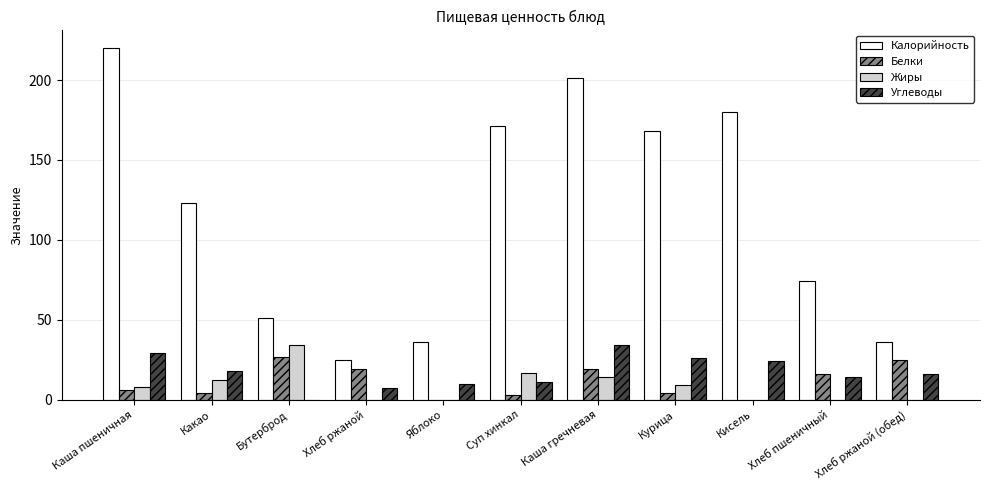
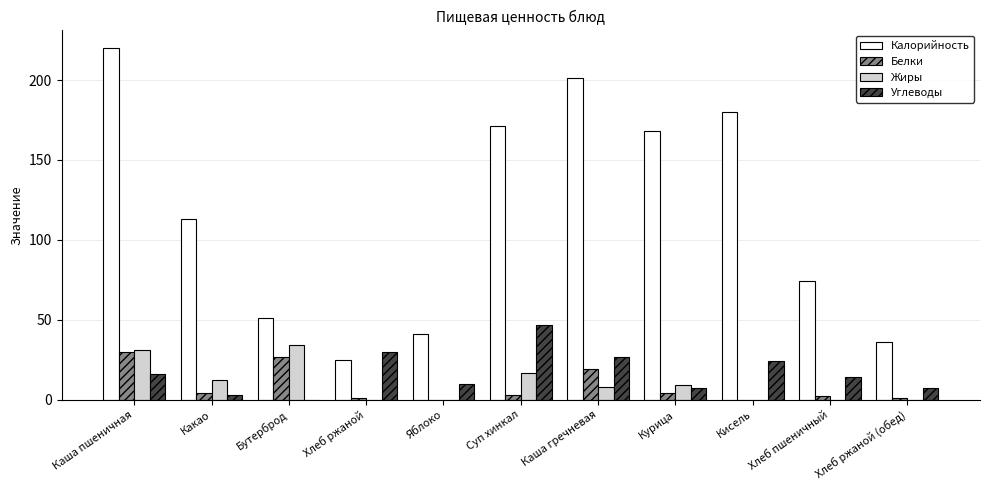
  {
    "Калорийность": {
      "Каша пшеничная": 220,
-     "Какао": 123,
+     "Какао": 113,
      "Бутерброд": 51,
      "Хлеб ржаной": 25,
-     "Яблоко": 36,
+     "Яблоко": 41,
      "Суп хинкал": 171,
      "Каша гречневая": 201,
      "Курица": 168,
      "Кисель": 180,
      "Хлеб пшеничный": 74,
      "Хлеб ржаной (обед)": 36
    },
    "Белки": {
-     "Каша пшеничная": 6,
+     "Каша пшеничная": 30,
      "Какао": 4,
      "Бутерброд": 27,
-     "Хлеб ржаной": 19,
+     "Хлеб ржаной": 1,
      "Яблоко": 0,
      "Суп хинкал": 3,
      "Каша гречневая": 19,
      "Курица": 4,
      "Кисель": 0,
-     "Хлеб пшеничный": 16,
-     "Хлеб ржаной (обед)": 25
+     "Хлеб пшеничный": 2,
+     "Хлеб ржаной (обед)": 1
    },
    "Жиры": {
-     "Каша пшеничная": 8,
+     "Каша пшеничная": 31,
      "Какао": 12,
      "Бутерброд": 34,
      "Хлеб ржаной": 0,
      "Яблоко": 0,
      "Суп хинкал": 17,
-     "Каша гречневая": 14,
+     "Каша гречневая": 8,
      "Курица": 9,
      "Кисель": 0,
      "Хлеб пшеничный": 0,
      "Хлеб ржаной (обед)": 0
    },
    "Углеводы": {
-     "Каша пшеничная": 29,
-     "Какао": 18,
+     "Каша пшеничная": 16,
+     "Какао": 3,
      "Бутерброд": 0,
-     "Хлеб ржаной": 7,
+     "Хлеб ржаной": 30,
      "Яблоко": 10,
-     "Суп хинкал": 11,
-     "Каша гречневая": 34,
-     "Курица": 26,
+     "Суп хинкал": 47,
+     "Каша гречневая": 27,
+     "Курица": 7,
      "Кисель": 24,
      "Хлеб пшеничный": 14,
-     "Хлеб ржаной (обед)": 16
+     "Хлеб ржаной (обед)": 7
    }
  }
